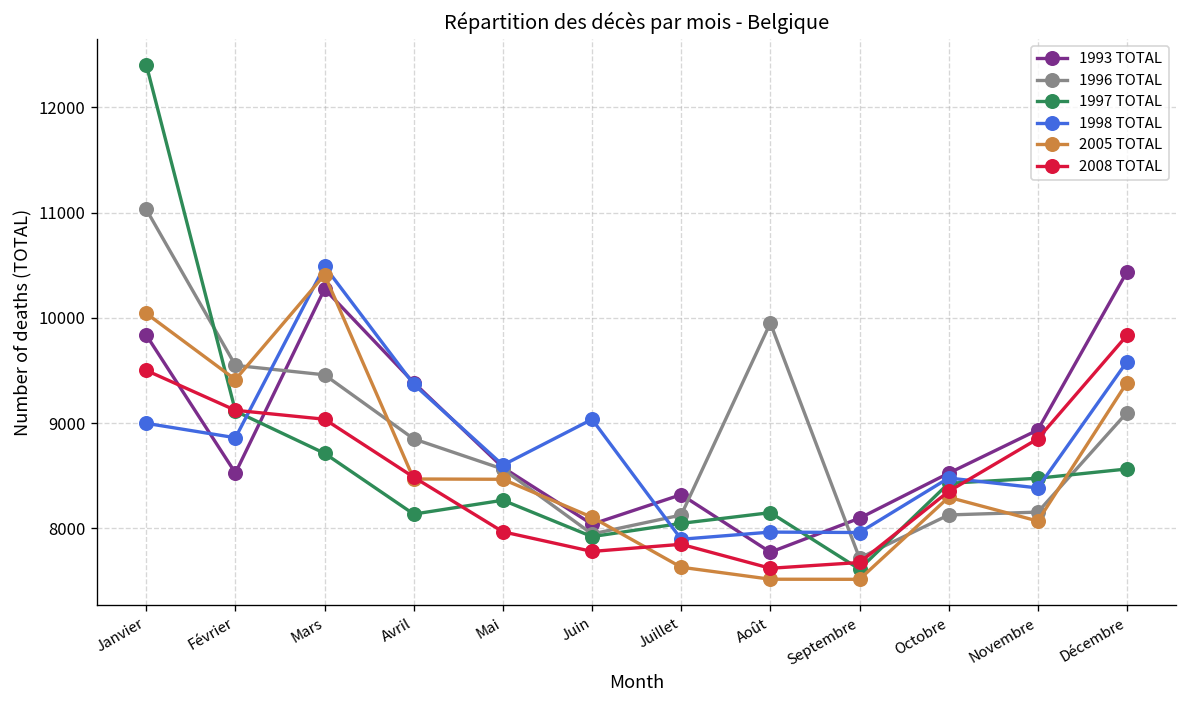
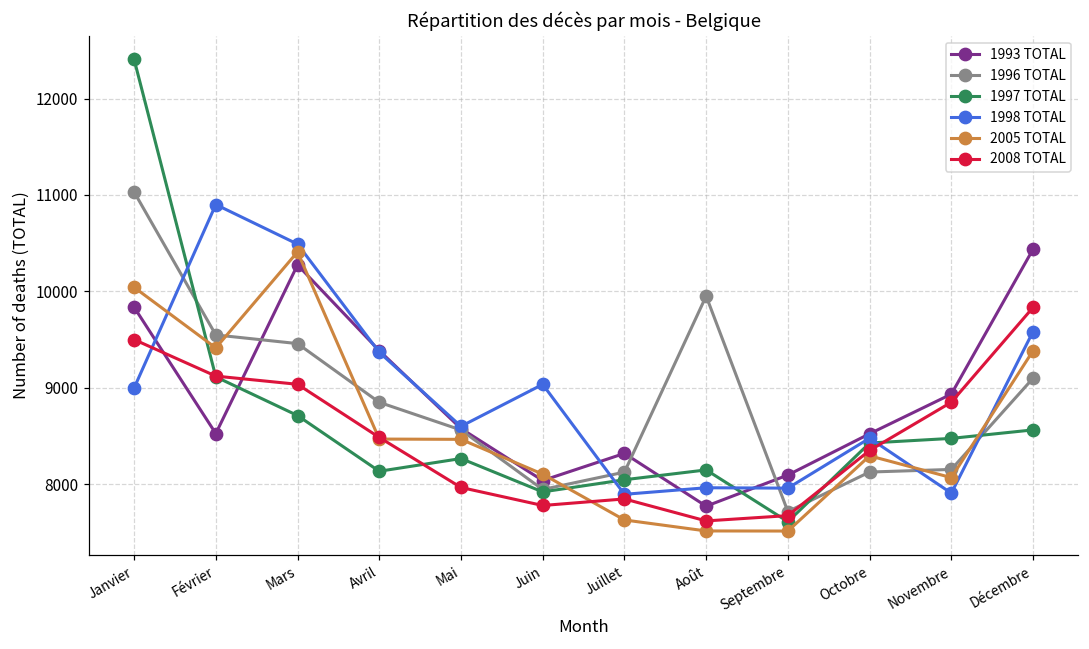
  {
    "1993 TOTAL": {
      "Janvier": 9800,
      "Février": 8500,
      "Mars": 10300,
      "Juin": 8000,
      "Juillet": 8300,
      "Août": 7800,
      "Septembre": 8100,
      "Octobre": 8500,
      "Novembre": 8900,
      "Décembre": 10400
    },
    "1996 TOTAL": {
      "Janvier": 11000,
      "Février": 9500,
      "Mars": 9500,
      "Avril": 8800,
      "Juillet": 8100,
      "Août": 10000,
      "Septembre": 7700,
      "Octobre": 8100,
      "Novembre": 8200,
      "Décembre": 9100
    },
    "1997 TOTAL": {
      "Janvier": 12400,
      "Mars": 8700,
      "Avril": 8100,
      "Mai": 8300,
      "Juillet": 8000,
      "Août": 8100,
      "Septembre": 7600,
      "Octobre": 8400,
      "Novembre": 8500,
      "Décembre": 8600
    },
    "1998 TOTAL": {
      "Janvier": 9000,
-     "Février": 8900,
+     "Février": 10900,
      "Mars": 10500,
      "Juin": 9000,
      "Juillet": 7900,
      "Août": 8000,
      "Septembre": 8000,
      "Octobre": 8500,
-     "Novembre": 8400,
+     "Novembre": 7900,
      "Décembre": 9600
    },
    "2005 TOTAL": {
      "Janvier": 10000,
      "Février": 9400,
      "Mars": 10400,
      "Mai": 8500,
      "Juin": 8100,
      "Juillet": 7600,
      "Août": 7500,
      "Septembre": 7500,
      "Octobre": 8300,
      "Novembre": 8100,
      "Décembre": 9400
    },
    "2008 TOTAL": {
      "Janvier": 9500,
      "Mars": 9000,
      "Mai": 8000,
      "Juin": 7800,
      "Juillet": 7800,
      "Août": 7600,
      "Septembre": 7700,
      "Octobre": 8400,
      "Novembre": 8900,
      "Décembre": 9800
    }
  }
